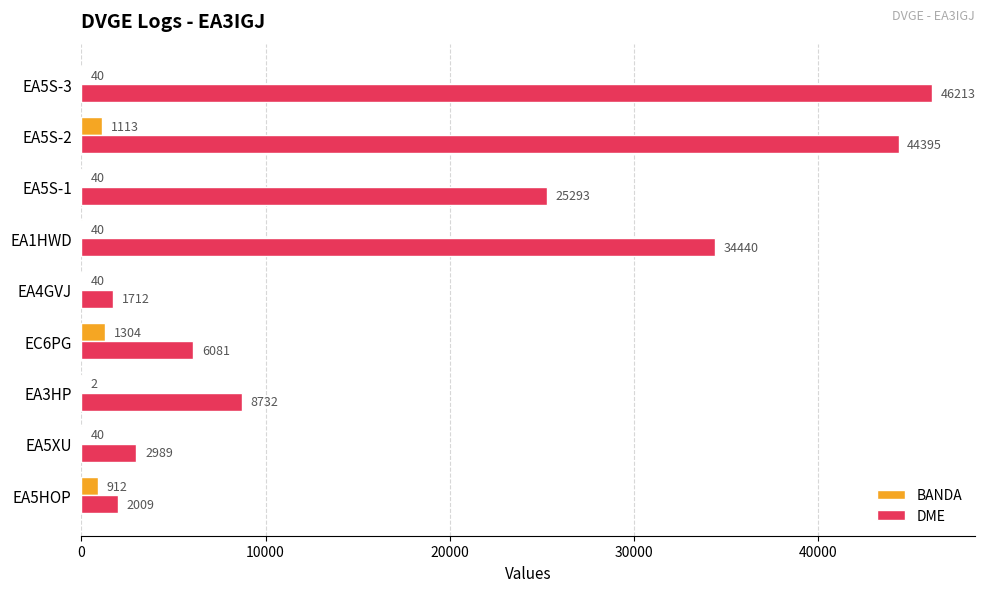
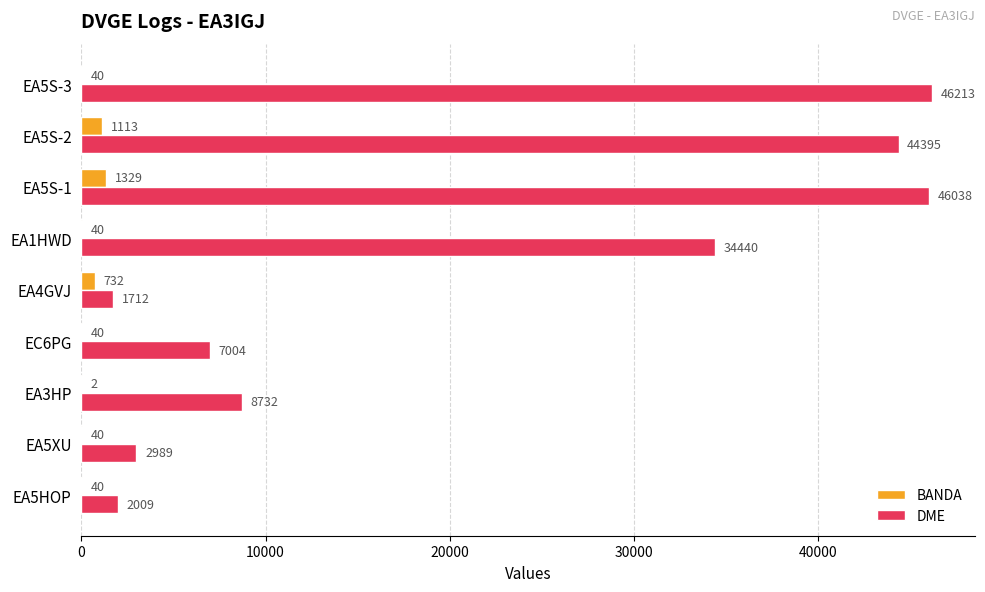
  {
    "BANDA": {
      "EA5S-3": 40,
      "EA5S-2": 1113,
-     "EA5S-1": 40,
+     "EA5S-1": 1329,
      "EA1HWD": 40,
-     "EA4GVJ": 40,
-     "EC6PG": 1304,
+     "EA4GVJ": 732,
+     "EC6PG": 40,
      "EA3HP": 2,
      "EA5XU": 40,
-     "EA5HOP": 912
+     "EA5HOP": 40
    },
    "DME": {
      "EA5S-3": 46213,
      "EA5S-2": 44395,
-     "EA5S-1": 25293,
+     "EA5S-1": 46038,
      "EA1HWD": 34440,
      "EA4GVJ": 1712,
-     "EC6PG": 6081,
+     "EC6PG": 7004,
      "EA3HP": 8732,
      "EA5XU": 2989,
      "EA5HOP": 2009
    }
  }
